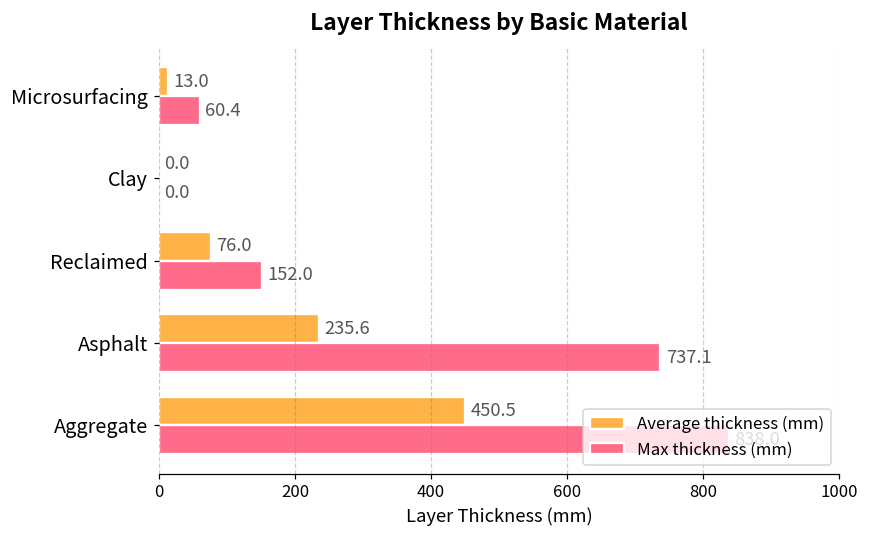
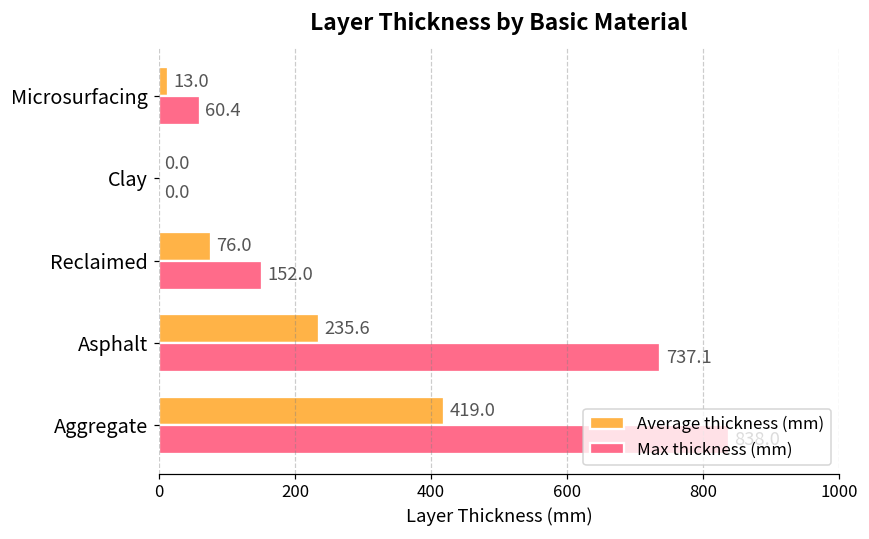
  {
    "Average thickness (mm)": {
      "Microsurfacing": 13.0,
      "Clay": 0.0,
      "Reclaimed": 76.0,
      "Asphalt": 235.6,
-     "Aggregate": 450.5
+     "Aggregate": 419.0
    },
    "Max thickness (mm)": {
      "Microsurfacing": 60.4,
      "Clay": 0.0,
      "Reclaimed": 152.0,
      "Asphalt": 737.1
    }
  }
